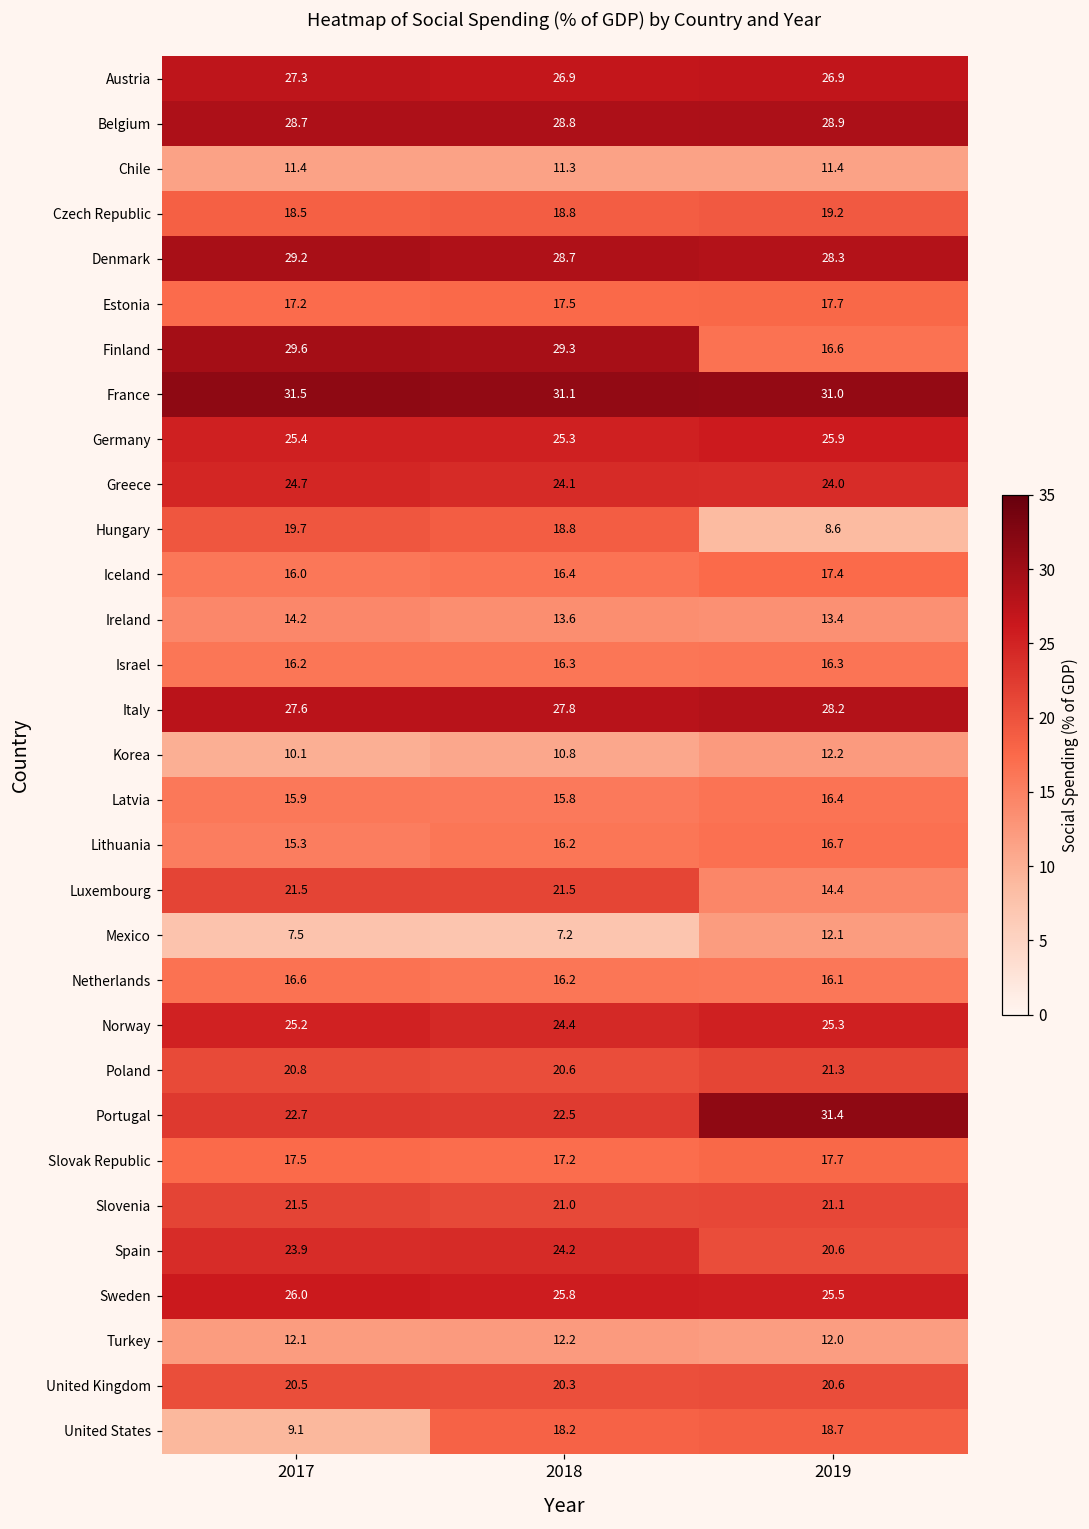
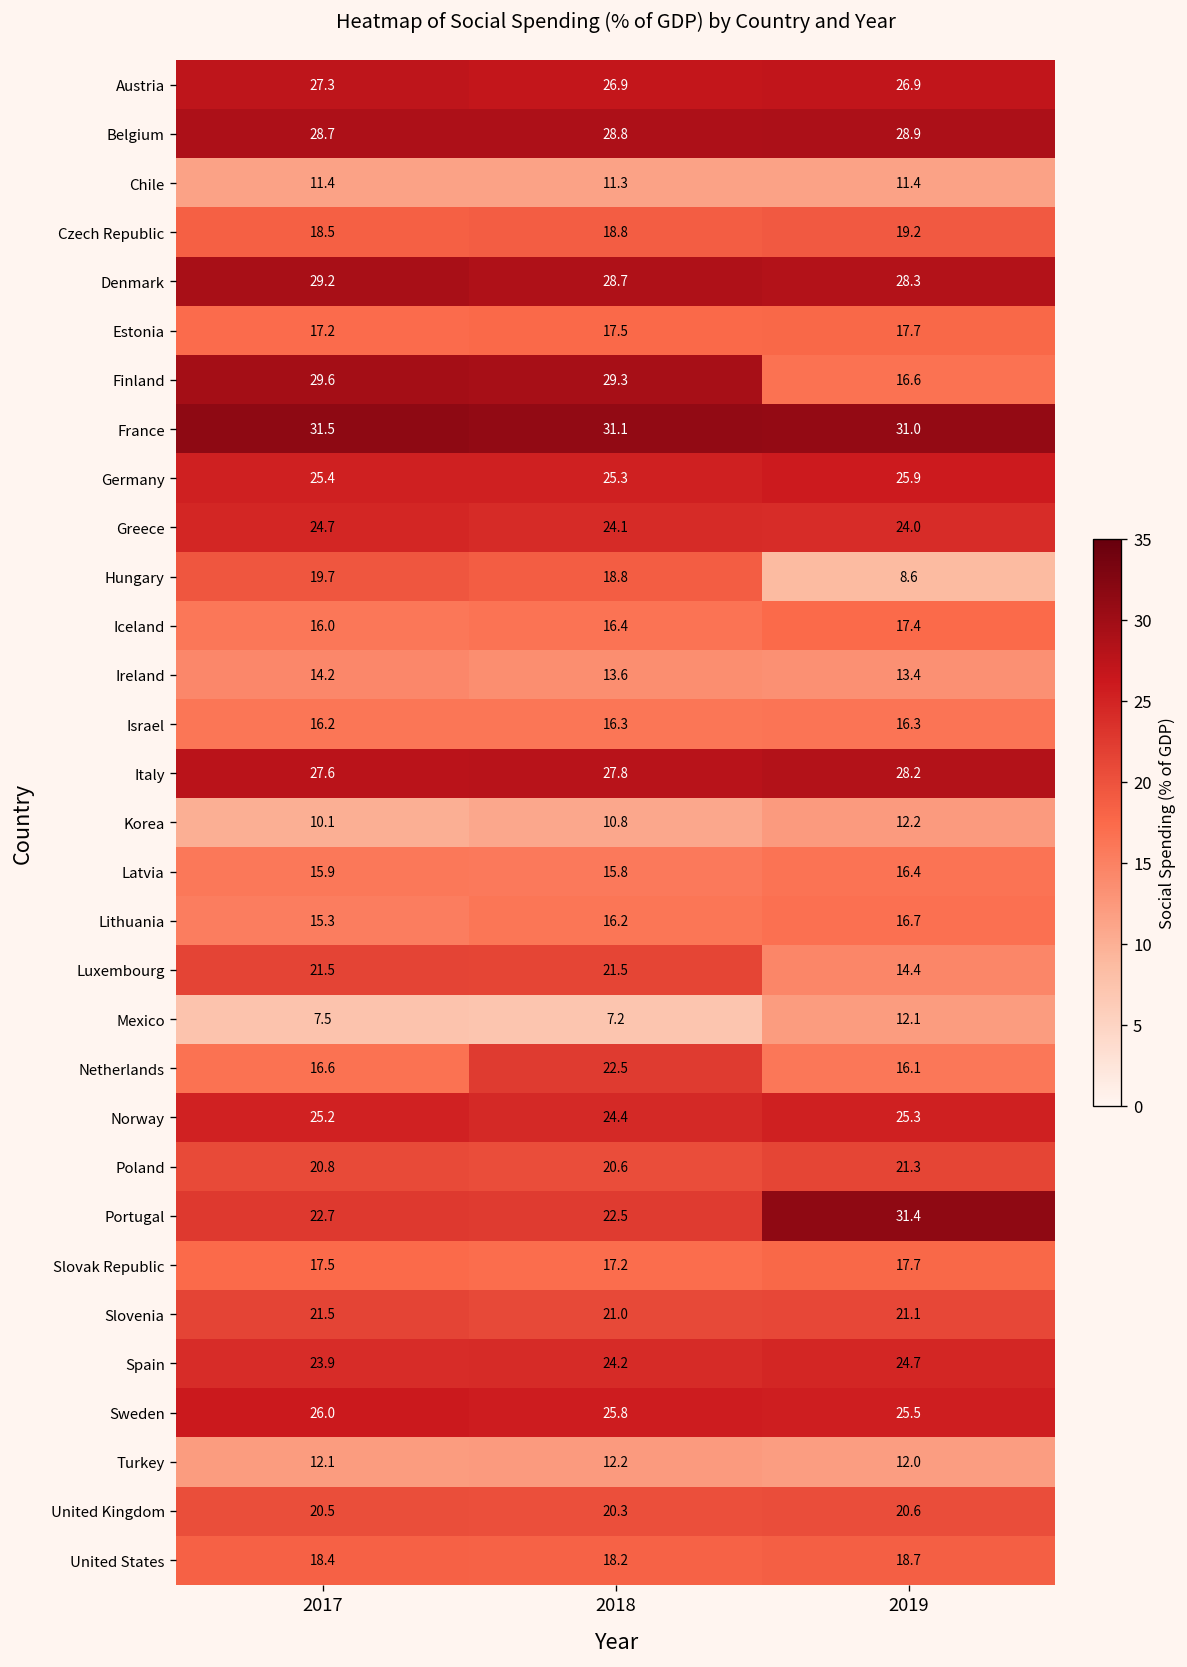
  {
    "Austria": {
      "2017": 27.3,
      "2018": 26.9,
      "2019": 26.9
    },
    "Belgium": {
      "2017": 28.7,
      "2018": 28.8,
      "2019": 28.9
    },
    "Chile": {
      "2017": 11.4,
      "2018": 11.3,
      "2019": 11.4
    },
    "Czech Republic": {
      "2017": 18.5,
      "2018": 18.8,
      "2019": 19.2
    },
    "Denmark": {
      "2017": 29.2,
      "2018": 28.7,
      "2019": 28.3
    },
    "Estonia": {
      "2017": 17.2,
      "2018": 17.5,
      "2019": 17.7
    },
    "Finland": {
      "2017": 29.6,
      "2018": 29.3,
      "2019": 16.6
    },
    "France": {
      "2017": 31.5,
      "2018": 31.1,
      "2019": 31.0
    },
    "Germany": {
      "2017": 25.4,
      "2018": 25.3,
      "2019": 25.9
    },
    "Greece": {
      "2017": 24.7,
      "2018": 24.1,
      "2019": 24.0
    },
    "Hungary": {
      "2017": 19.7,
      "2018": 18.8,
      "2019": 8.6
    },
    "Iceland": {
      "2017": 16.0,
      "2018": 16.4,
      "2019": 17.4
    },
    "Ireland": {
      "2017": 14.2,
      "2018": 13.6,
      "2019": 13.4
    },
    "Israel": {
      "2017": 16.2,
      "2018": 16.3,
      "2019": 16.3
    },
    "Italy": {
      "2017": 27.6,
      "2018": 27.8,
      "2019": 28.2
    },
    "Korea": {
      "2017": 10.1,
      "2018": 10.8,
      "2019": 12.2
    },
    "Latvia": {
      "2017": 15.9,
      "2018": 15.8,
      "2019": 16.4
    },
    "Lithuania": {
      "2017": 15.3,
      "2018": 16.2,
      "2019": 16.7
    },
    "Luxembourg": {
      "2017": 21.5,
      "2018": 21.5,
      "2019": 14.4
    },
    "Mexico": {
      "2017": 7.5,
      "2018": 7.2,
      "2019": 12.1
    },
    "Netherlands": {
      "2017": 16.6,
-     "2018": 16.2,
+     "2018": 22.5,
      "2019": 16.1
    },
    "Norway": {
      "2017": 25.2,
      "2018": 24.4,
      "2019": 25.3
    },
    "Poland": {
      "2017": 20.8,
      "2018": 20.6,
      "2019": 21.3
    },
    "Portugal": {
      "2017": 22.7,
      "2018": 22.5,
      "2019": 31.4
    },
    "Slovak Republic": {
      "2017": 17.5,
      "2018": 17.2,
      "2019": 17.7
    },
    "Slovenia": {
      "2017": 21.5,
      "2018": 21.0,
      "2019": 21.1
    },
    "Spain": {
      "2017": 23.9,
      "2018": 24.2,
-     "2019": 20.6
+     "2019": 24.7
    },
    "Sweden": {
      "2017": 26.0,
      "2018": 25.8,
      "2019": 25.5
    },
    "Turkey": {
      "2017": 12.1,
      "2018": 12.2,
      "2019": 12.0
    },
    "United Kingdom": {
      "2017": 20.5,
      "2018": 20.3,
      "2019": 20.6
    },
    "United States": {
-     "2017": 9.1,
+     "2017": 18.4,
      "2018": 18.2,
      "2019": 18.7
    }
  }
